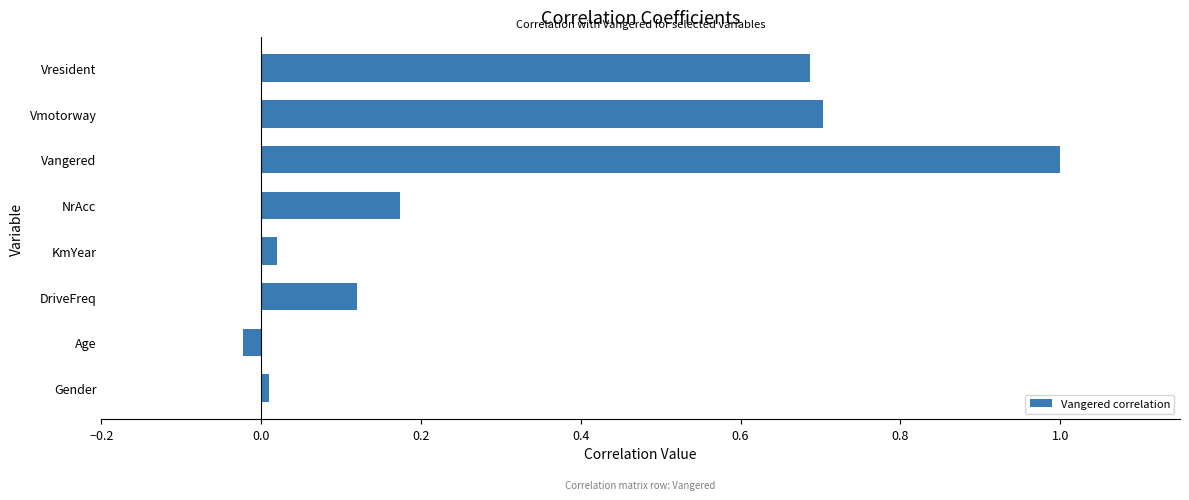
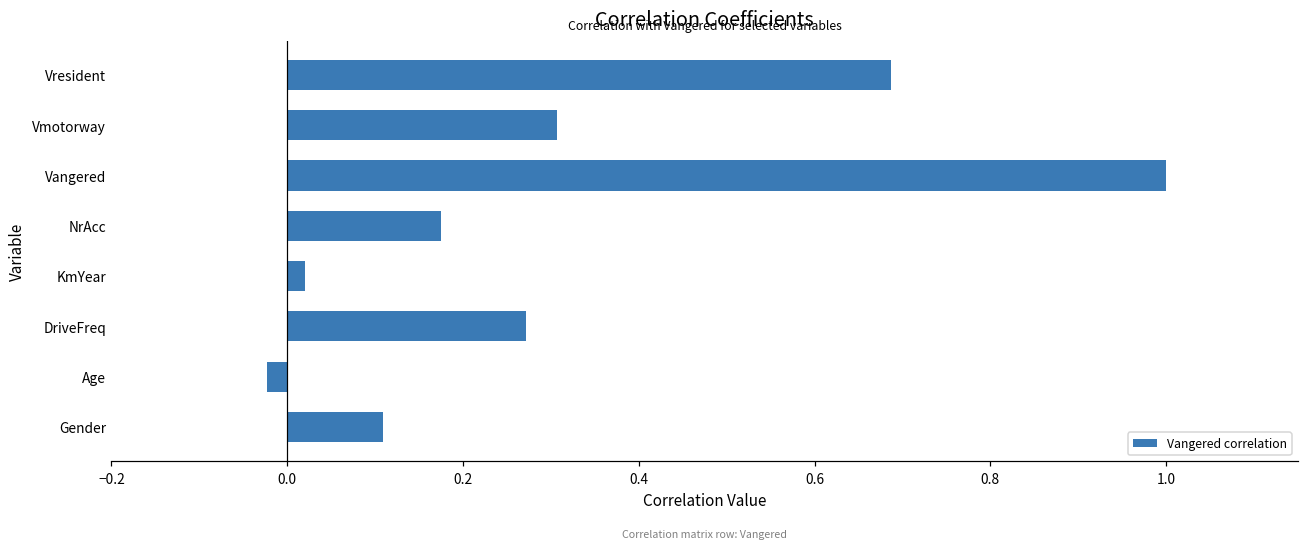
  {
    "Vresident": 0.69,
-   "Vmotorway": 0.70,
+   "Vmotorway": 0.31,
    "Vangered": 1.00,
    "NrAcc": 0.17,
    "KmYear": 0.02,
-   "DriveFreq": 0.12,
+   "DriveFreq": 0.27,
    "Age": -0.02,
-   "Gender": 0.01
+   "Gender": 0.11
  }
